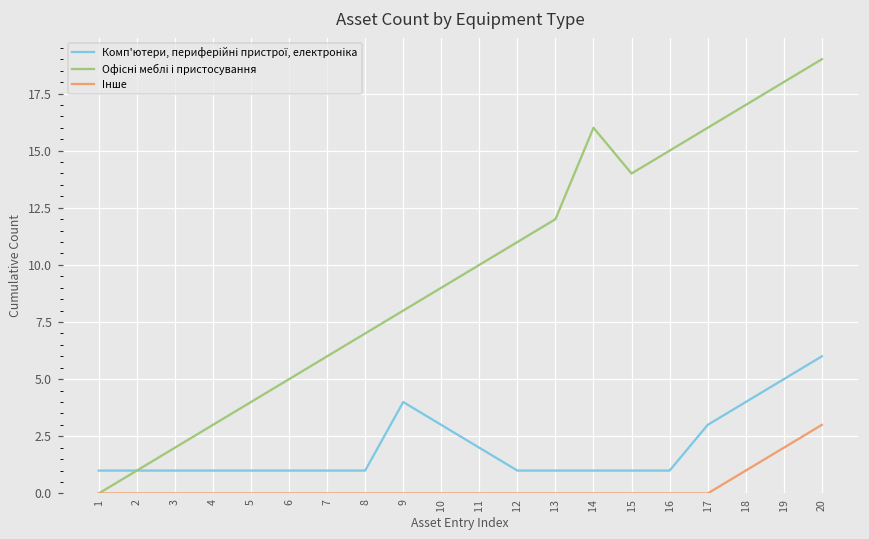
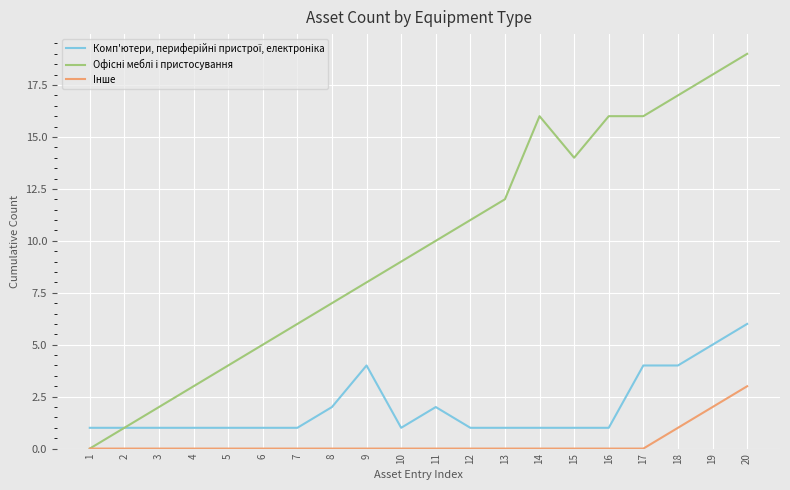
  {
    "Комп'ютери, периферійні пристрої, електроніка": {
      "1": 1,
      "3": 1,
      "4": 1,
      "5": 1,
      "6": 1,
      "7": 1,
-     "8": 1,
+     "8": 2,
      "9": 4,
-     "10": 3,
+     "10": 1,
      "11": 2,
      "12": 1,
      "13": 1,
      "14": 1,
      "15": 1,
      "16": 1,
-     "17": 3,
+     "17": 4,
      "18": 4,
      "19": 5,
      "20": 6
    },
    "Офісні меблі і пристосування": {
      "3": 2,
      "4": 3,
      "5": 4,
      "6": 5,
      "7": 6,
      "8": 7,
      "9": 8,
      "10": 9,
      "11": 10,
      "12": 11,
      "13": 12,
      "14": 16,
      "15": 14,
-     "16": 15,
+     "16": 16,
      "17": 16,
      "18": 17,
      "19": 18,
      "20": 19
    },
    "Інше": {
      "2": 0,
      "3": 0,
      "4": 0,
      "5": 0,
      "6": 0,
      "7": 0,
      "8": 0,
      "9": 0,
      "10": 0,
      "11": 0,
      "12": 0,
      "13": 0,
      "14": 0,
      "15": 0,
      "16": 0,
      "17": 0,
      "18": 1,
      "19": 2,
      "20": 3
    }
  }
